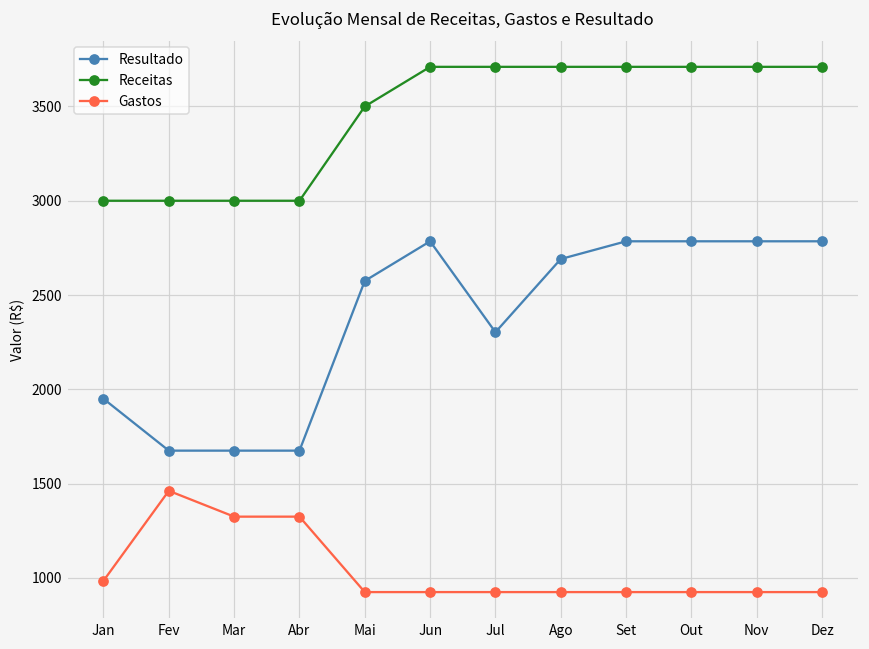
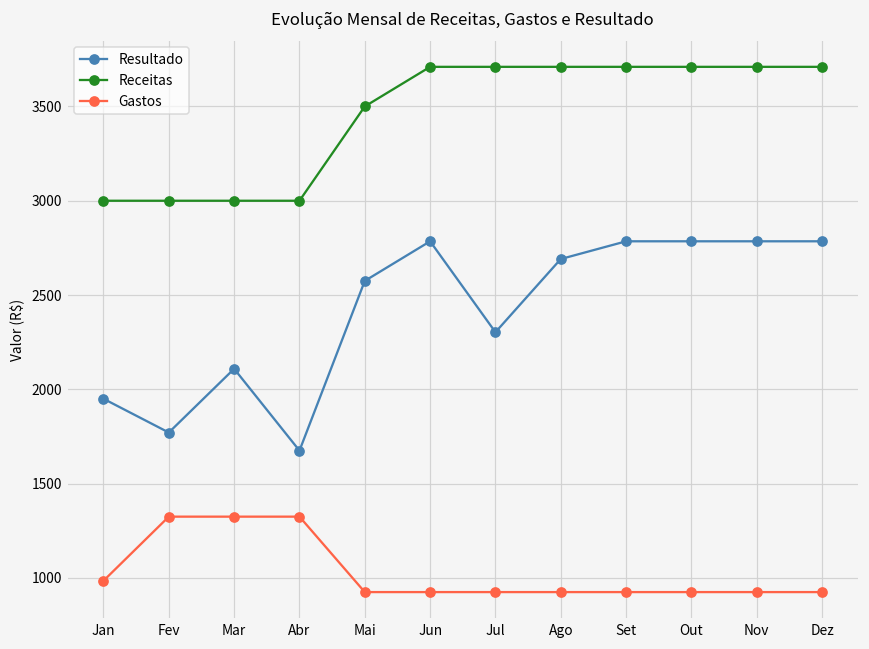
  {
    "Resultado": {
      "Jan": 1950,
-     "Fev": 1680,
-     "Mar": 1680,
+     "Fev": 1770,
+     "Mar": 2110,
      "Abr": 1680,
      "Mai": 2580,
      "Jun": 2790,
      "Jul": 2300,
      "Ago": 2690,
      "Set": 2790,
      "Out": 2790,
      "Nov": 2790,
      "Dez": 2790
    },
    "Receitas": {
      "Jan": 3000,
      "Fev": 3000,
      "Mar": 3000,
      "Abr": 3000,
      "Mai": 3500,
      "Jun": 3710,
      "Jul": 3710,
      "Ago": 3710,
      "Set": 3710,
      "Out": 3710,
      "Nov": 3710,
      "Dez": 3710
    },
    "Gastos": {
      "Jan": 990,
-     "Fev": 1460,
+     "Fev": 1330,
      "Mar": 1330,
      "Abr": 1330,
      "Mai": 930,
      "Jun": 930,
      "Jul": 930,
      "Ago": 930,
      "Set": 930,
      "Out": 930,
      "Nov": 930,
      "Dez": 930
    }
  }
